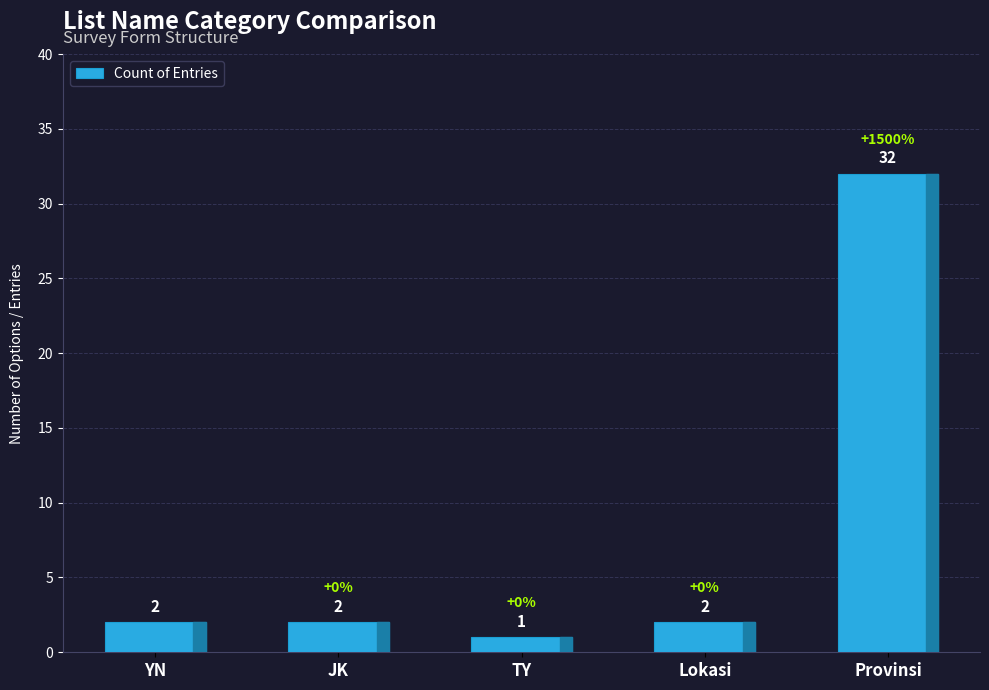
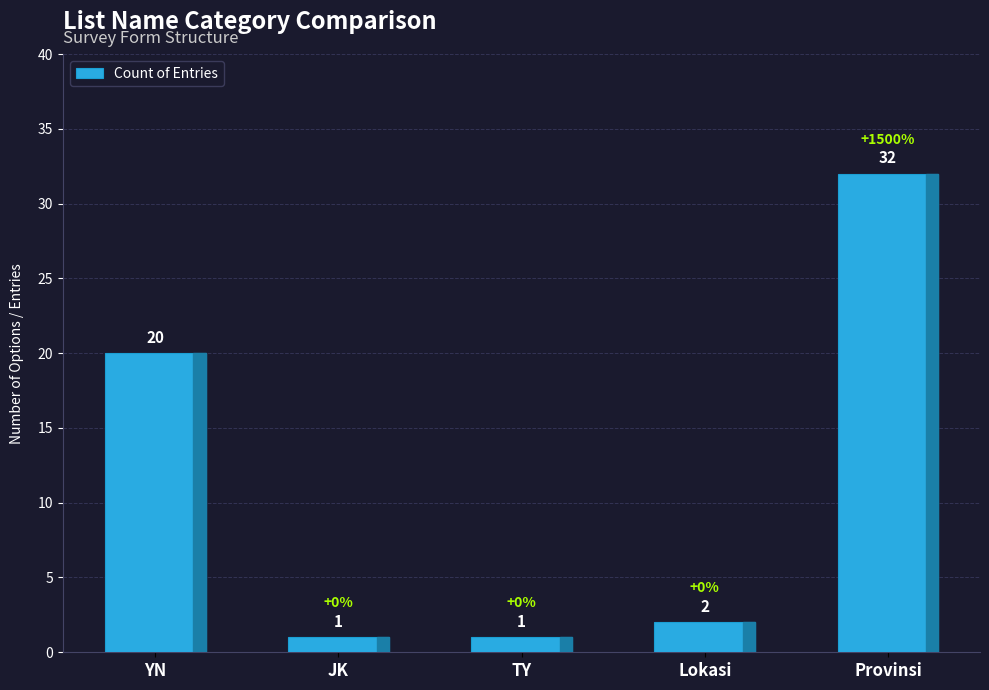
  {
-   "YN": 2,
-   "JK": 2,
+   "YN": 20,
+   "JK": 1,
    "TY": 1,
    "Lokasi": 2,
    "Provinsi": 32
  }
